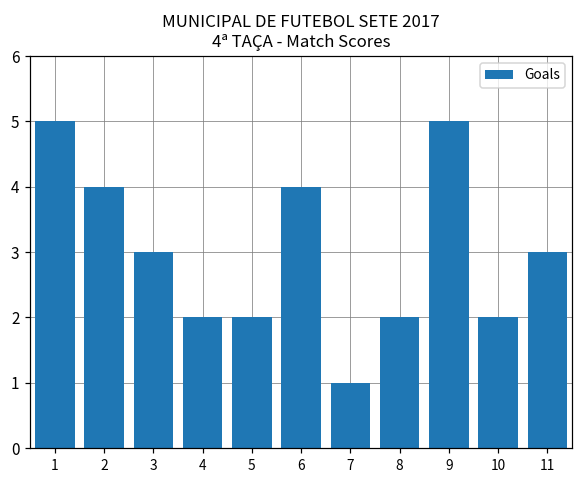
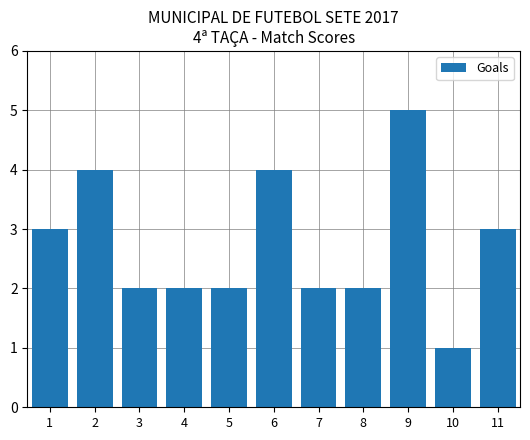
  {
-   "1": 5,
+   "1": 3,
    "2": 4,
-   "3": 3,
+   "3": 2,
    "4": 2,
    "5": 2,
    "6": 4,
-   "7": 1,
+   "7": 2,
    "8": 2,
    "9": 5,
-   "10": 2,
+   "10": 1,
    "11": 3
  }
